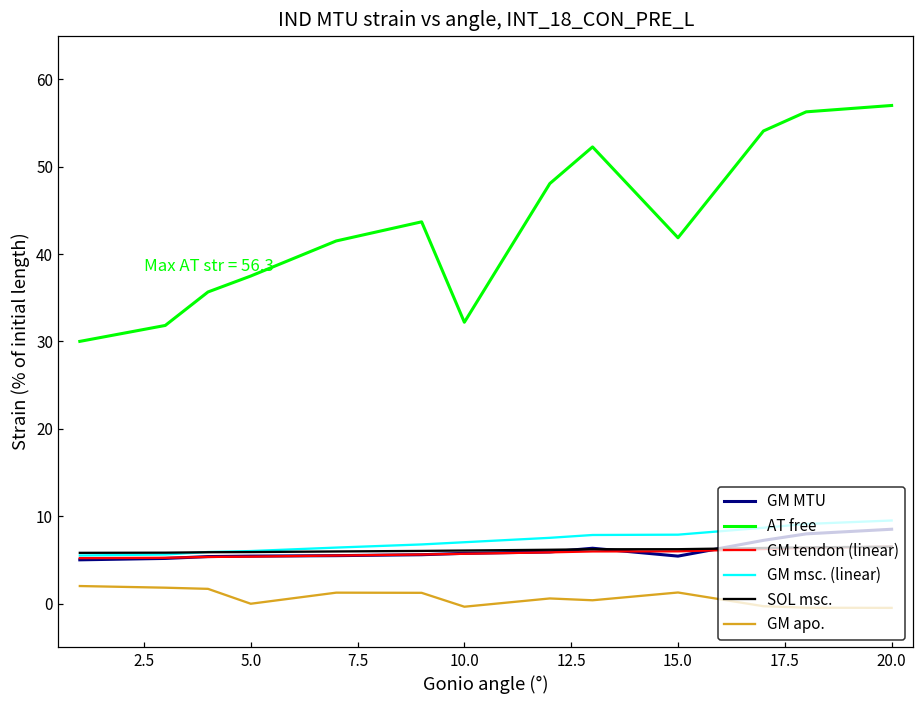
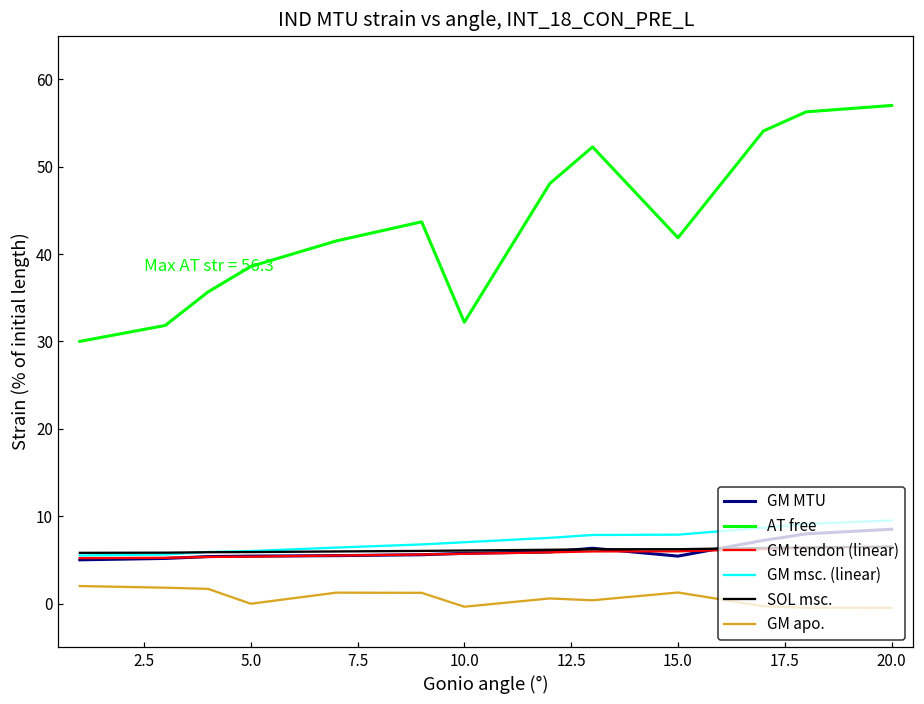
  {
    "GM MTU": {
      "15.0": 5
    },
    "AT free": {
-     "5.0": 37,
+     "5.0": 39,
      "10.0": 32,
      "15.0": 42,
      "20.0": 57
    },
    "GM msc. (linear)": {
      "10.0": 7,
      "15.0": 8
    },
    "GM apo.": {
      "5.0": 0,
      "10.0": 0,
      "15.0": 1
    }
  }
